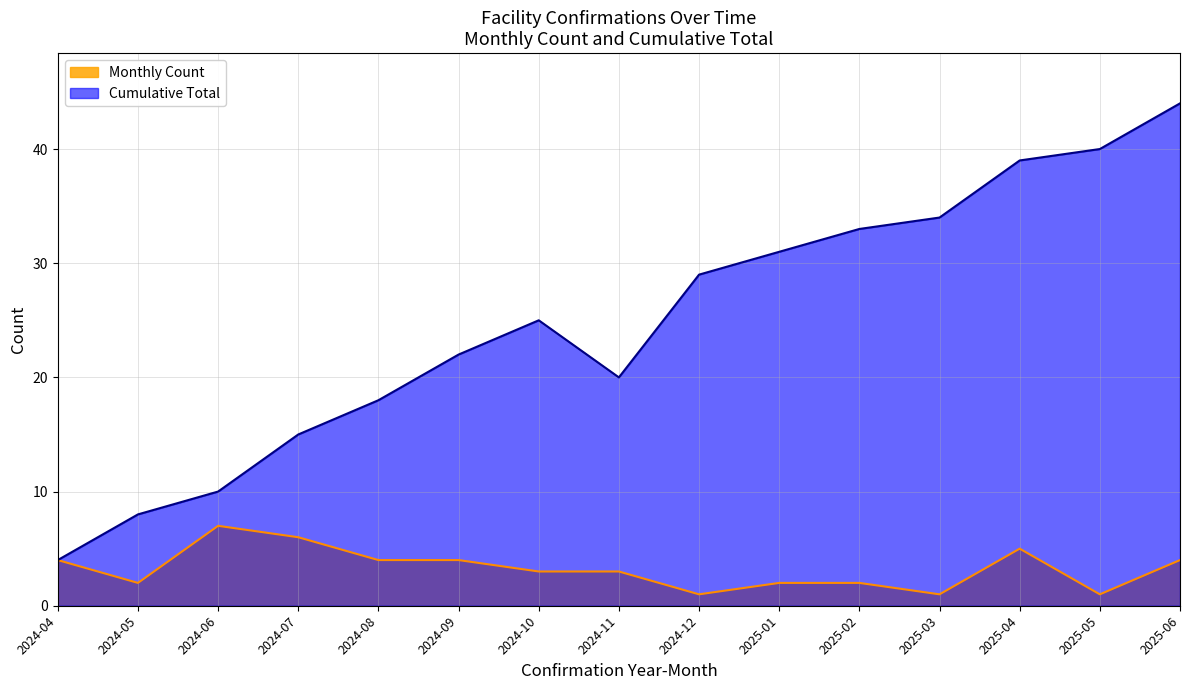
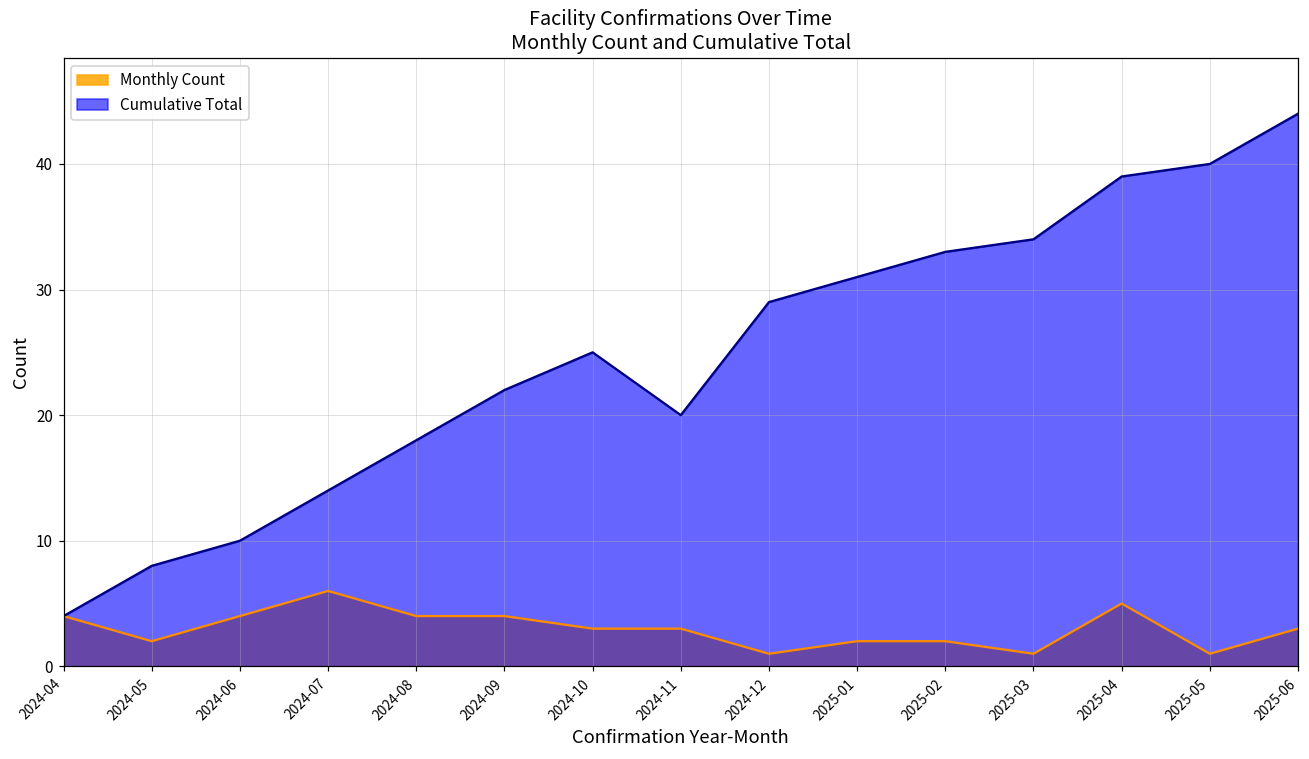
  {
    "Monthly Count": {
      "2024-05": 2,
-     "2024-06": 7,
+     "2024-06": 4,
      "2024-07": 6,
      "2024-08": 4,
      "2024-09": 4,
      "2024-10": 3,
      "2024-11": 3,
      "2024-12": 1,
      "2025-01": 2,
      "2025-02": 2,
      "2025-03": 1,
      "2025-04": 5,
      "2025-05": 1,
-     "2025-06": 4
+     "2025-06": 3
    },
    "Cumulative Total": {
      "2024-05": 8,
      "2024-06": 10,
-     "2024-07": 15,
+     "2024-07": 14,
      "2024-08": 18,
      "2024-09": 22,
      "2024-10": 25,
      "2024-11": 20,
      "2024-12": 29,
      "2025-01": 31,
      "2025-02": 33,
      "2025-03": 34,
      "2025-04": 39,
      "2025-05": 40,
      "2025-06": 44
    }
  }
